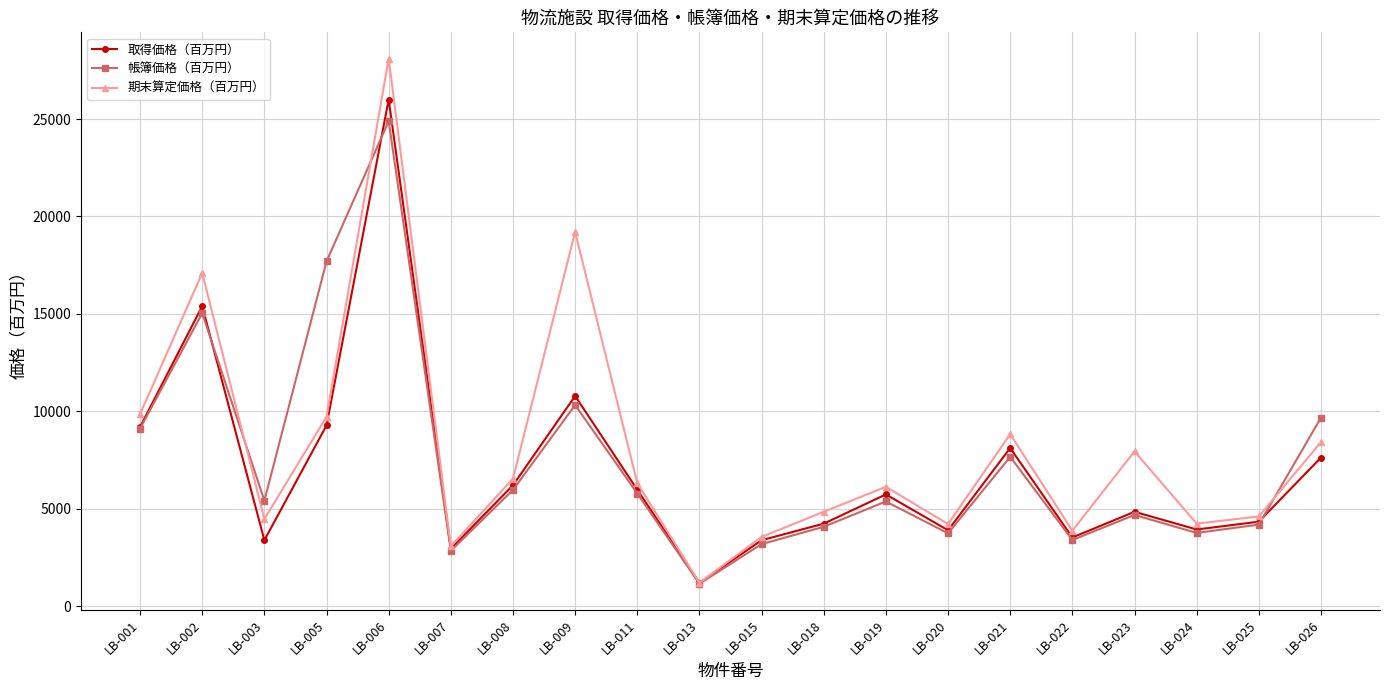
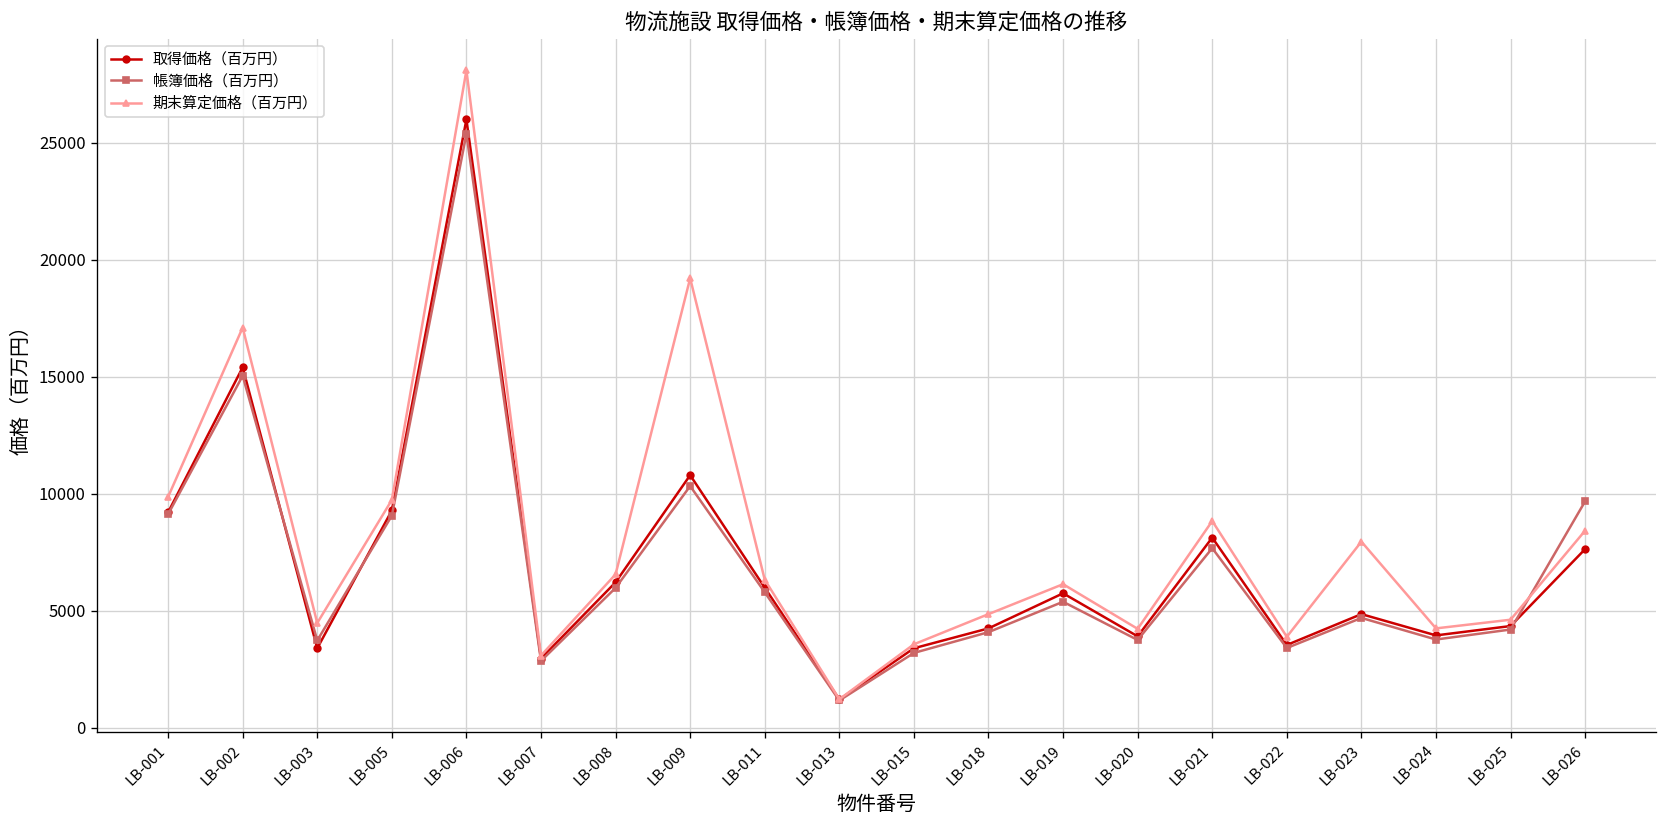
  {
    "取得価格（百万円）": {
      "LB-002": 15400,
      "LB-003": 3400,
      "LB-005": 9300,
      "LB-006": 26000,
      "LB-008": 6200,
      "LB-009": 10800,
      "LB-011": 6000,
      "LB-015": 3400,
      "LB-018": 4200,
      "LB-019": 5700,
      "LB-020": 3900,
      "LB-021": 8100,
      "LB-023": 4900,
      "LB-024": 3900,
      "LB-025": 4300,
      "LB-026": 7600
    },
    "帳簿価格（百万円）": {
      "LB-002": 15000,
-     "LB-003": 5400,
-     "LB-005": 17700,
-     "LB-006": 24900,
+     "LB-003": 3700,
+     "LB-005": 9100,
+     "LB-006": 25400,
      "LB-008": 6000,
      "LB-009": 10300,
      "LB-011": 5800,
      "LB-015": 3200,
      "LB-018": 4100,
      "LB-019": 5400,
      "LB-020": 3700,
      "LB-021": 7700,
      "LB-023": 4700,
      "LB-024": 3800,
      "LB-025": 4200,
      "LB-026": 9700
    },
    "期末算定価格（百万円）": {
      "LB-001": 9900,
      "LB-002": 17100,
      "LB-003": 4500,
      "LB-005": 9700,
      "LB-006": 28100,
      "LB-008": 6600,
      "LB-009": 19200,
      "LB-011": 6300,
      "LB-015": 3600,
      "LB-018": 4900,
      "LB-019": 6100,
      "LB-020": 4200,
      "LB-021": 8800,
      "LB-022": 3900,
      "LB-023": 7900,
      "LB-024": 4200,
      "LB-025": 4600,
      "LB-026": 8400
    }
  }
